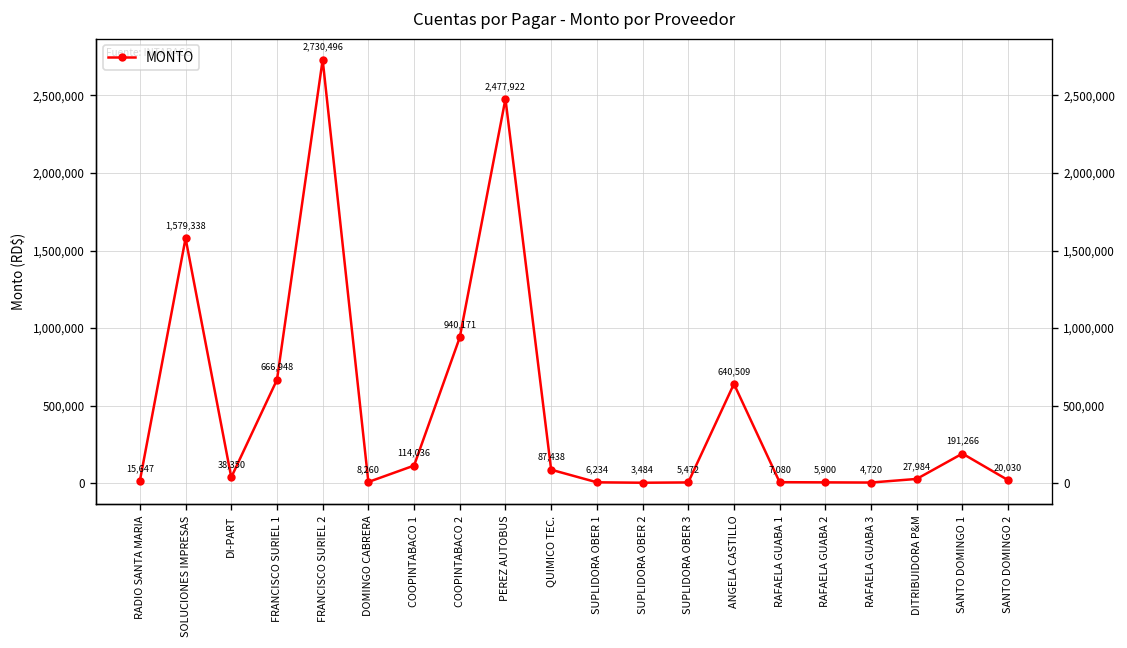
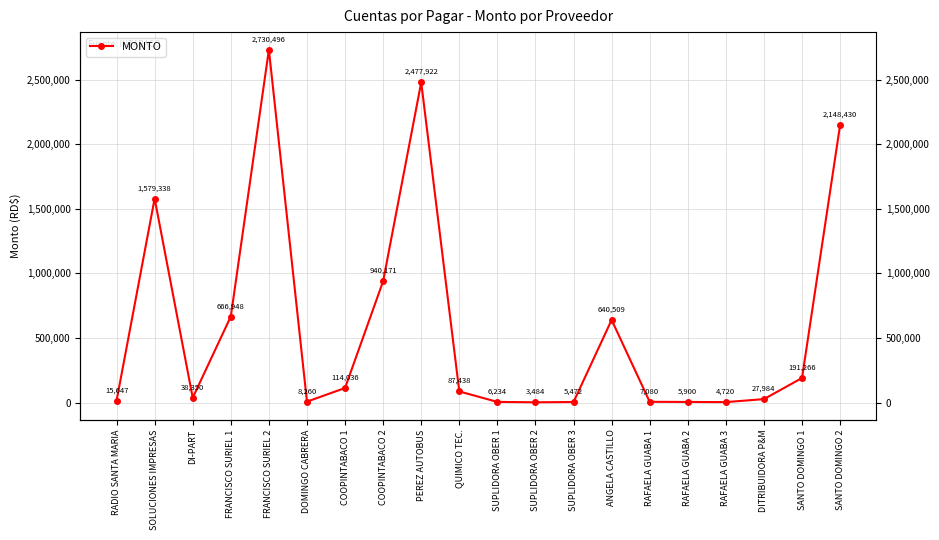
  {
    "RADIO SANTA MARIA": "15,647",
    "SOLUCIONES IMPRESAS": "1,579,338",
    "DI-PART": "38,350",
    "FRANCISCO SURIEL 1": "666,948",
    "FRANCISCO SURIEL 2": "2,730,496",
    "DOMINGO CABRERA": "8,260",
    "COOPINTABACO 1": "114,036",
    "COOPINTABACO 2": "940,171",
    "PEREZ AUTOBUS": "2,477,922",
    "QUIMICO TEC.": "87,438",
    "SUPLIDORA OBER 1": "6,234",
    "SUPLIDORA OBER 2": "3,484",
    "SUPLIDORA OBER 3": "5,472",
    "ANGELA CASTILLO": "640,509",
    "RAFAELA GUABA 1": "7,080",
    "RAFAELA GUABA 2": "5,900",
    "RAFAELA GUABA 3": "4,720",
    "DITRIBUIDORA P&M": "27,984",
    "SANTO DOMINGO 1": "191,266",
-   "SANTO DOMINGO 2": "20,030"
+   "SANTO DOMINGO 2": "2,148,430"
  }
